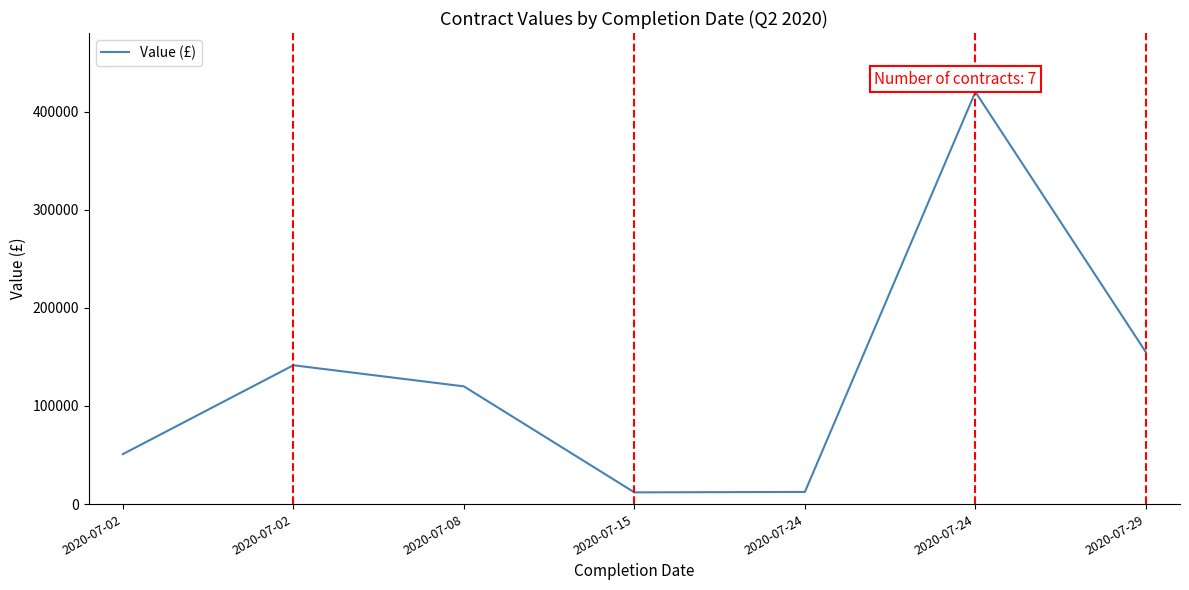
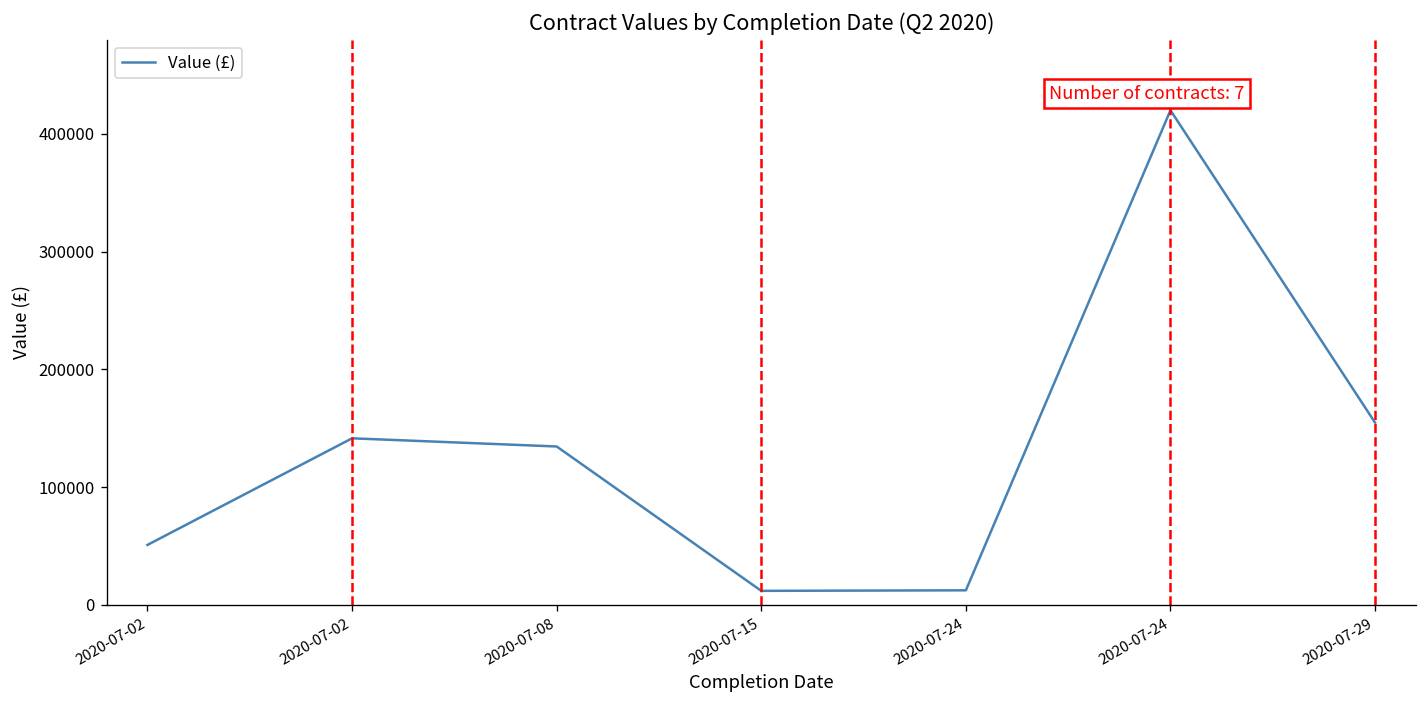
  {
-   "2020-07-08": 120000,
+   "2020-07-08": 130000,
    "2020-07-15": 10000,
    "2020-07-29": 150000
  }
